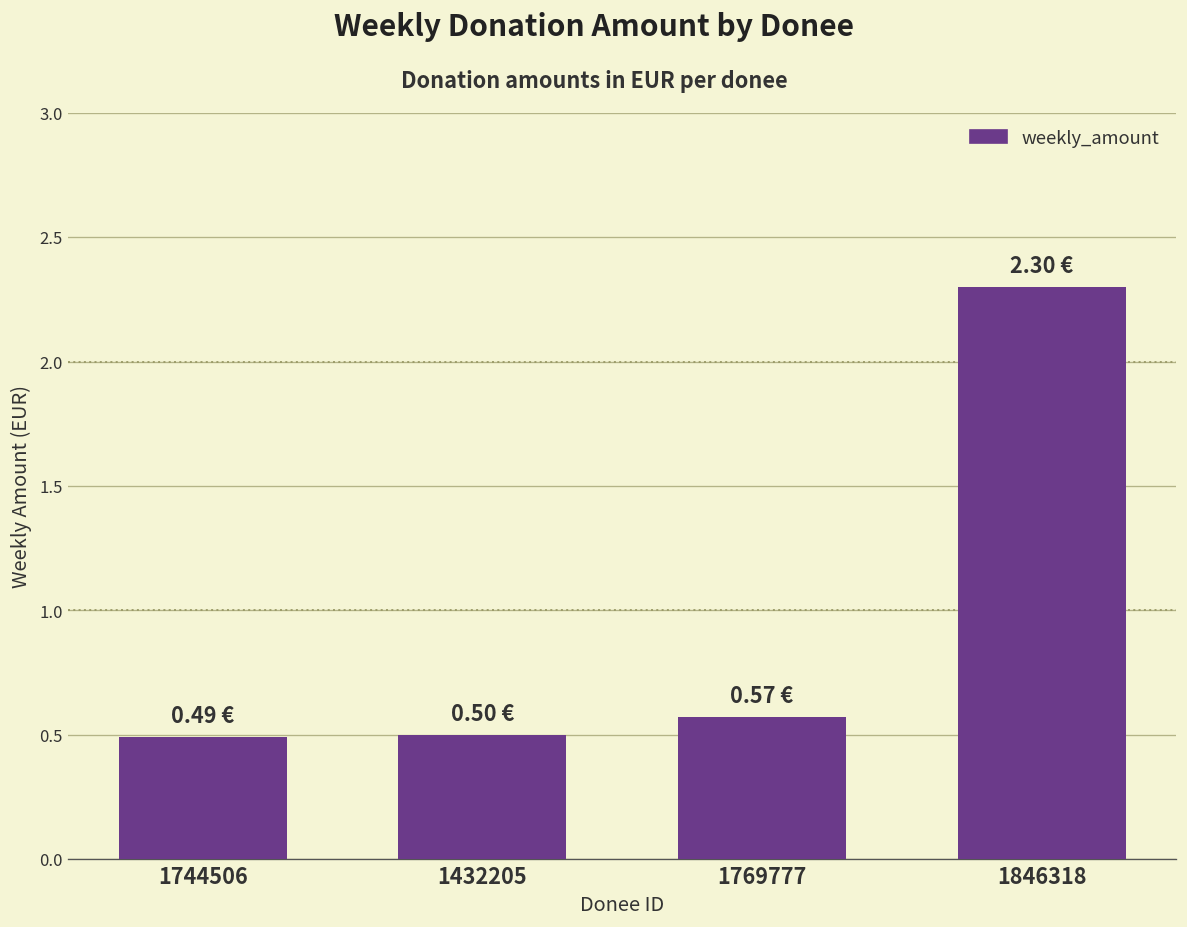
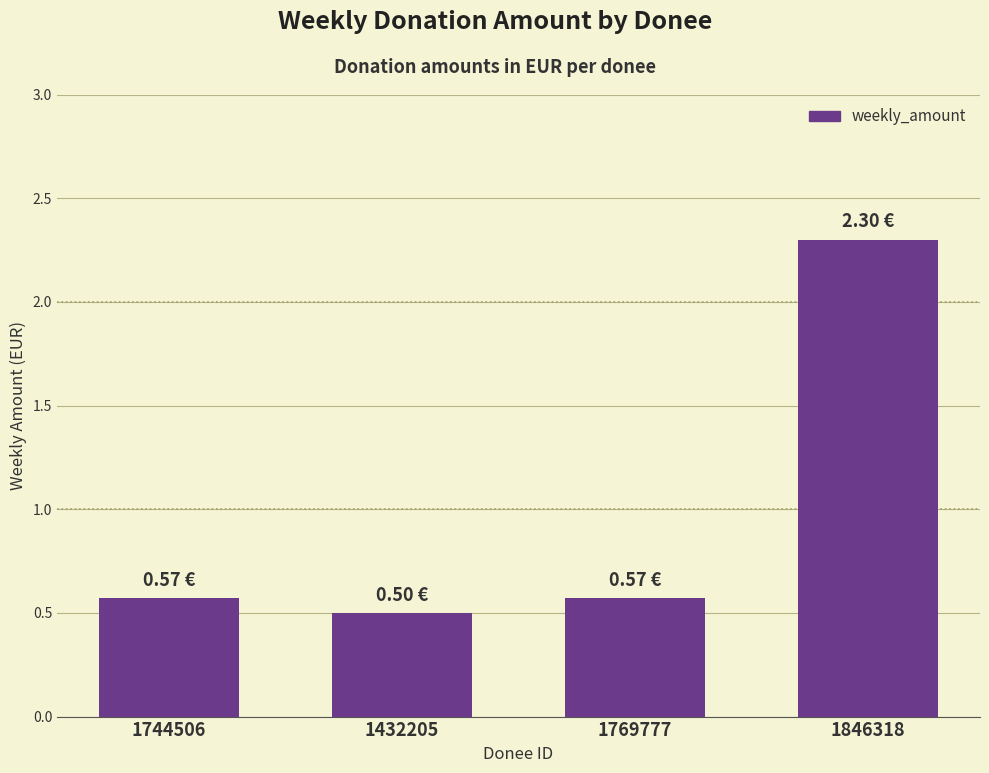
  {
-   "1744506": 0.49,
+   "1744506": 0.57,
    "1432205": 0.50,
    "1769777": 0.57,
    "1846318": 2.30
  }
